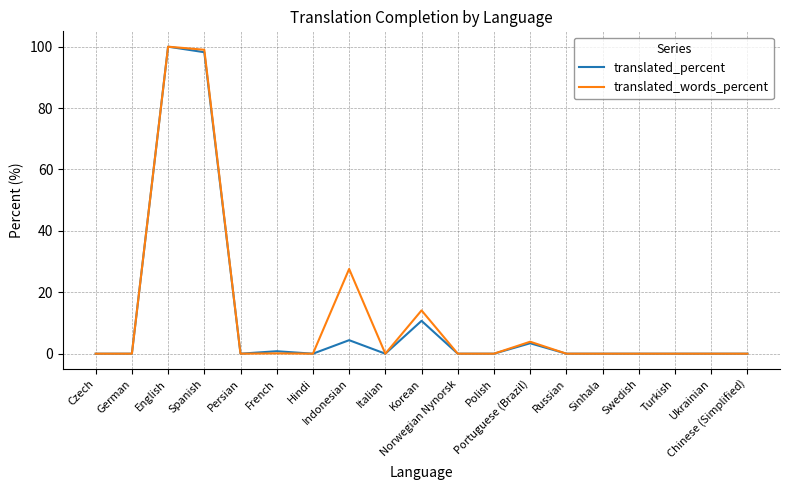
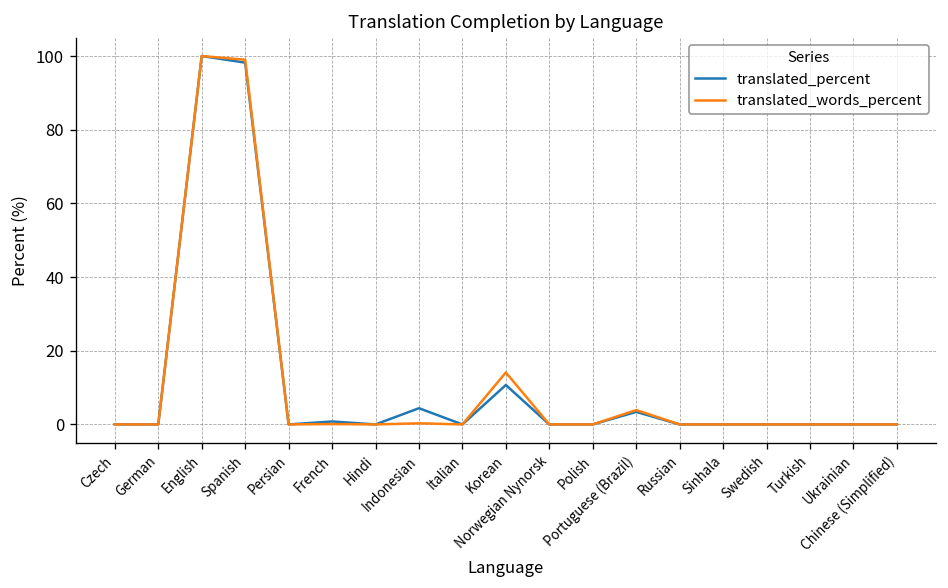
  {
    "translated_percent": {
      "Indonesian": 4,
      "Korean": 11
    },
    "translated_words_percent": {
-     "Indonesian": 28,
+     "Indonesian": 0,
      "Korean": 14
    }
  }
